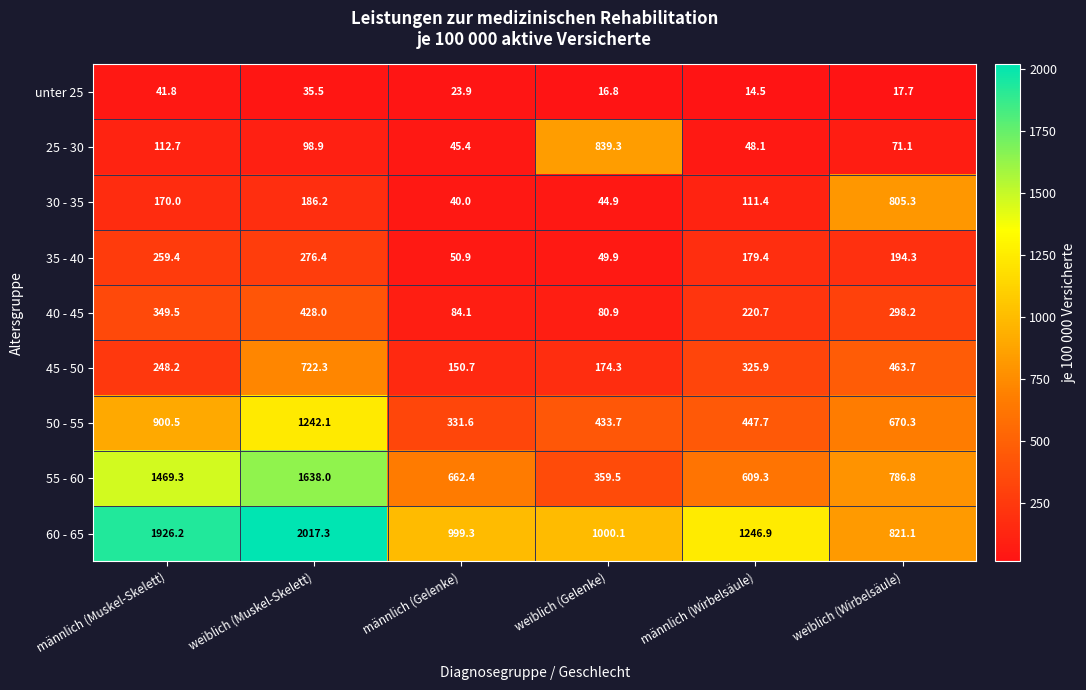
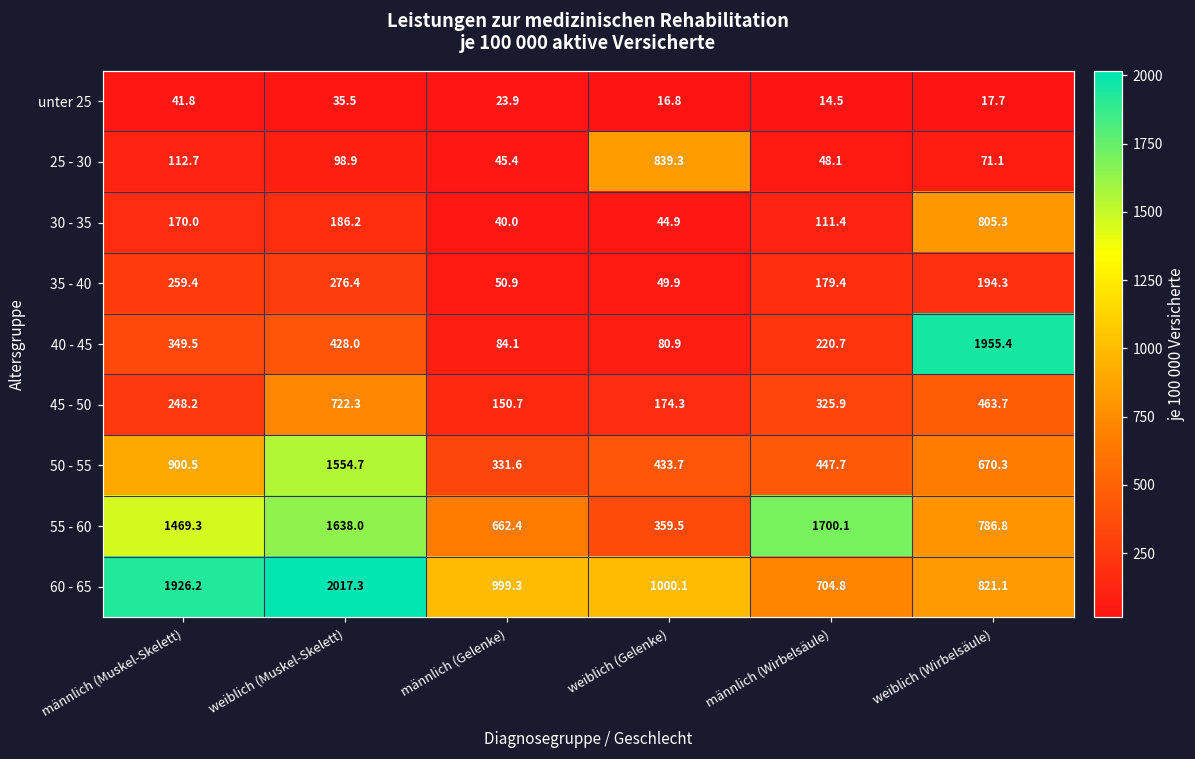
  {
    "unter 25": {
      "männlich (Muskel-Skelett)": 41.8,
      "weiblich (Muskel-Skelett)": 35.5,
      "männlich (Gelenke)": 23.9,
      "weiblich (Gelenke)": 16.8,
      "männlich (Wirbelsäule)": 14.5,
      "weiblich (Wirbelsäule)": 17.7
    },
    "25 - 30": {
      "männlich (Muskel-Skelett)": 112.7,
      "weiblich (Muskel-Skelett)": 98.9,
      "männlich (Gelenke)": 45.4,
      "weiblich (Gelenke)": 839.3,
      "männlich (Wirbelsäule)": 48.1,
      "weiblich (Wirbelsäule)": 71.1
    },
    "30 - 35": {
      "männlich (Muskel-Skelett)": 170.0,
      "weiblich (Muskel-Skelett)": 186.2,
      "männlich (Gelenke)": 40.0,
      "weiblich (Gelenke)": 44.9,
      "männlich (Wirbelsäule)": 111.4,
      "weiblich (Wirbelsäule)": 805.3
    },
    "35 - 40": {
      "männlich (Muskel-Skelett)": 259.4,
      "weiblich (Muskel-Skelett)": 276.4,
      "männlich (Gelenke)": 50.9,
      "weiblich (Gelenke)": 49.9,
      "männlich (Wirbelsäule)": 179.4,
      "weiblich (Wirbelsäule)": 194.3
    },
    "40 - 45": {
      "männlich (Muskel-Skelett)": 349.5,
      "weiblich (Muskel-Skelett)": 428.0,
      "männlich (Gelenke)": 84.1,
      "weiblich (Gelenke)": 80.9,
      "männlich (Wirbelsäule)": 220.7,
-     "weiblich (Wirbelsäule)": 298.2
+     "weiblich (Wirbelsäule)": 1955.4
    },
    "45 - 50": {
      "männlich (Muskel-Skelett)": 248.2,
      "weiblich (Muskel-Skelett)": 722.3,
      "männlich (Gelenke)": 150.7,
      "weiblich (Gelenke)": 174.3,
      "männlich (Wirbelsäule)": 325.9,
      "weiblich (Wirbelsäule)": 463.7
    },
    "50 - 55": {
      "männlich (Muskel-Skelett)": 900.5,
-     "weiblich (Muskel-Skelett)": 1242.1,
+     "weiblich (Muskel-Skelett)": 1554.7,
      "männlich (Gelenke)": 331.6,
      "weiblich (Gelenke)": 433.7,
      "männlich (Wirbelsäule)": 447.7,
      "weiblich (Wirbelsäule)": 670.3
    },
    "55 - 60": {
      "männlich (Muskel-Skelett)": 1469.3,
      "weiblich (Muskel-Skelett)": 1638.0,
      "männlich (Gelenke)": 662.4,
      "weiblich (Gelenke)": 359.5,
-     "männlich (Wirbelsäule)": 609.3,
+     "männlich (Wirbelsäule)": 1700.1,
      "weiblich (Wirbelsäule)": 786.8
    },
    "60 - 65": {
      "männlich (Muskel-Skelett)": 1926.2,
      "weiblich (Muskel-Skelett)": 2017.3,
      "männlich (Gelenke)": 999.3,
      "weiblich (Gelenke)": 1000.1,
-     "männlich (Wirbelsäule)": 1246.9,
+     "männlich (Wirbelsäule)": 704.8,
      "weiblich (Wirbelsäule)": 821.1
    }
  }
